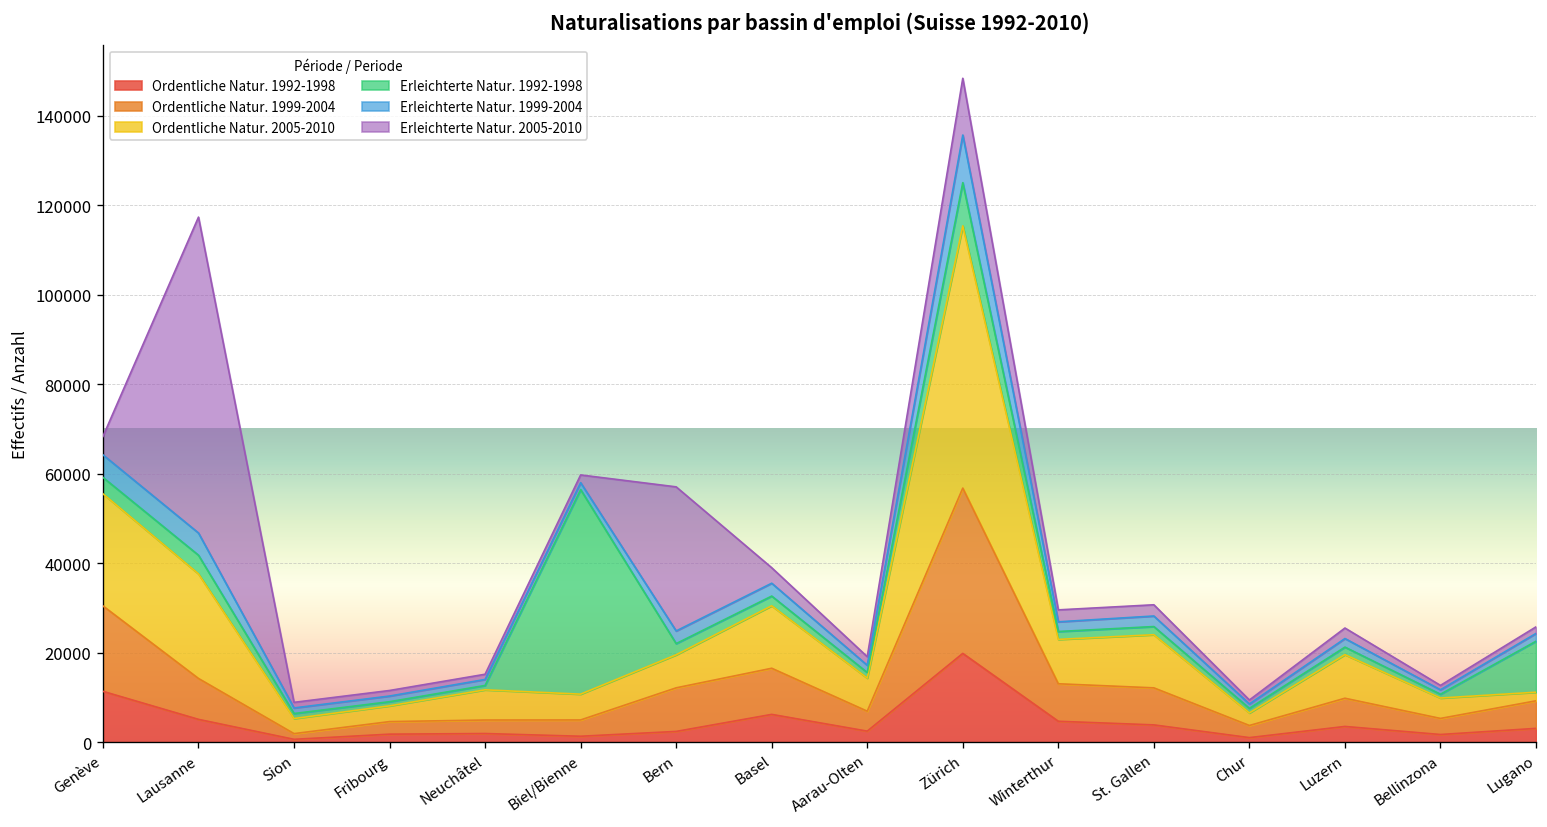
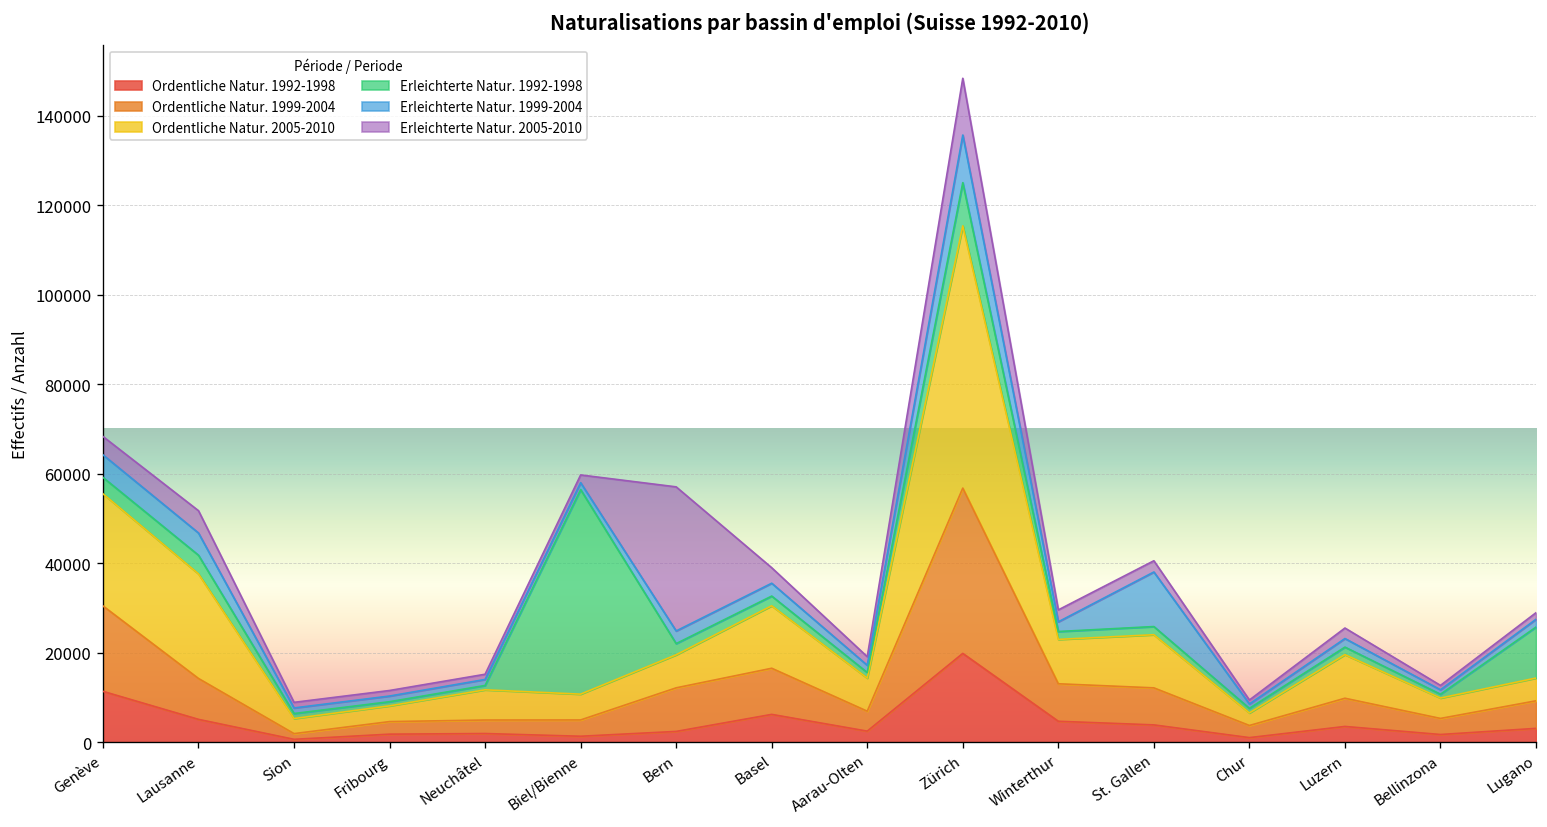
  {
    "Ordentliche Natur. 2005-2010": {
      "Genève": 25000,
      "Lausanne": 23000,
      "Sion": 3000,
      "Fribourg": 4000,
      "Neuchâtel": 7000,
      "Biel/Bienne": 6000,
      "Bern": 7000,
      "Basel": 14000,
      "Aarau-Olten": 7000,
      "Zürich": 59000,
      "Winterthur": 10000,
      "St. Gallen": 12000,
      "Chur": 3000,
      "Luzern": 10000,
      "Bellinzona": 5000,
-     "Lugano": 2000
+     "Lugano": 5000
    },
    "Erleichterte Natur. 1992-1998": {
      "Genève": 4000,
      "Lausanne": 4000,
      "Sion": 1000,
      "Fribourg": 1000,
      "Neuchâtel": 1000,
      "Biel/Bienne": 46000,
      "Bern": 3000,
      "Basel": 2000,
      "Aarau-Olten": 1000,
      "Zürich": 10000,
      "Winterthur": 2000,
      "St. Gallen": 2000,
      "Chur": 1000,
      "Luzern": 2000,
      "Bellinzona": 1000,
      "Lugano": 11000
    },
    "Erleichterte Natur. 1999-2004": {
      "Genève": 5000,
      "Lausanne": 5000,
      "Sion": 1000,
      "Fribourg": 1000,
      "Neuchâtel": 1000,
      "Biel/Bienne": 2000,
      "Bern": 3000,
      "Basel": 3000,
      "Aarau-Olten": 2000,
      "Zürich": 11000,
      "Winterthur": 2000,
-     "St. Gallen": 2000,
+     "St. Gallen": 12000,
      "Chur": 1000,
      "Luzern": 2000,
      "Bellinzona": 1000,
      "Lugano": 2000
    },
    "Erleichterte Natur. 2005-2010": {
      "Genève": 4000,
-     "Lausanne": 71000,
+     "Lausanne": 5000,
      "Sion": 1000,
      "Fribourg": 1000,
      "Neuchâtel": 1000,
      "Biel/Bienne": 2000,
      "Bern": 32000,
      "Basel": 3000,
      "Aarau-Olten": 2000,
      "Zürich": 13000,
      "Winterthur": 3000,
      "St. Gallen": 3000,
      "Chur": 1000,
      "Luzern": 2000,
      "Bellinzona": 1000,
      "Lugano": 1000
    }
  }
